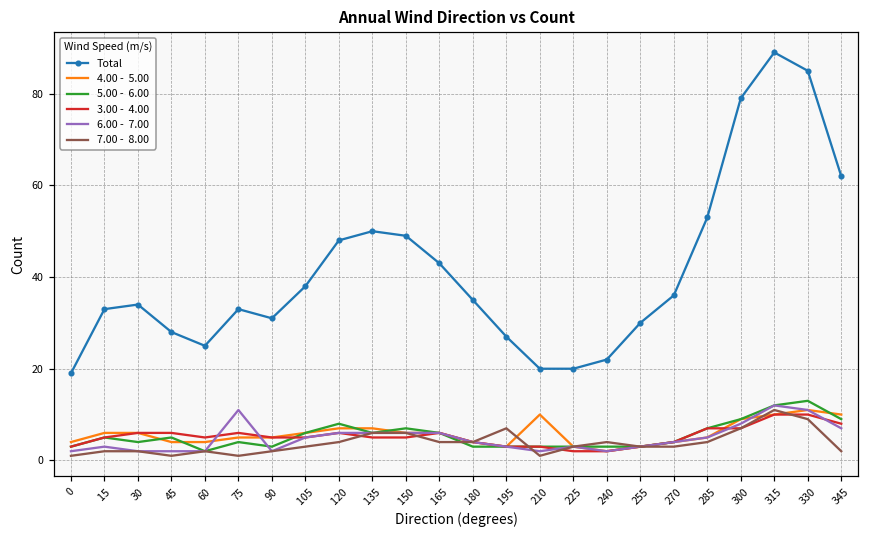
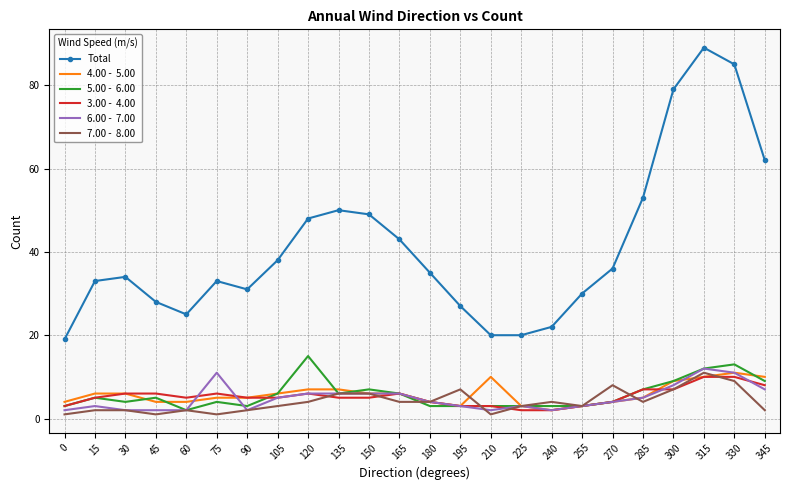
  {
    "Total": {
      "0": 19,
      "15": 33,
      "30": 34,
      "45": 28,
      "60": 25,
      "75": 33,
      "90": 31,
      "105": 38,
      "120": 48,
      "135": 50,
      "150": 49,
      "165": 43,
      "180": 35,
      "195": 27,
      "210": 20,
      "225": 20,
      "240": 22,
      "255": 30,
      "270": 36,
      "285": 53,
      "300": 79,
      "315": 89,
      "330": 85,
      "345": 62
    },
    "4.00 - 5.00": {
      "0": 4,
      "15": 6,
      "45": 4,
      "60": 4,
      "75": 5,
      "120": 7,
      "135": 7,
      "210": 10,
      "345": 10
    },
    "5.00 - 6.00": {
      "30": 4,
      "45": 5,
      "75": 4,
      "90": 3,
-     "120": 8,
+     "120": 15,
      "150": 7,
      "180": 3,
      "240": 3,
      "330": 13,
      "345": 9
    },
    "3.00 - 4.00": {
      "45": 6,
      "60": 5,
      "75": 6,
      "135": 5,
      "150": 5,
      "225": 2,
      "330": 10,
      "345": 8
    },
    "6.00 - 7.00": {
      "0": 2,
      "15": 3,
      "45": 2,
      "75": 11,
      "210": 2,
      "300": 8,
      "345": 7
    },
    "7.00 - 8.00": {
      "0": 1,
      "15": 2,
      "45": 1,
      "75": 1,
      "105": 3,
      "120": 4,
      "165": 4,
      "195": 7,
      "210": 1,
      "240": 4,
-     "270": 3,
+     "270": 8,
      "285": 4,
      "315": 11,
      "330": 9,
      "345": 2
    }
  }
